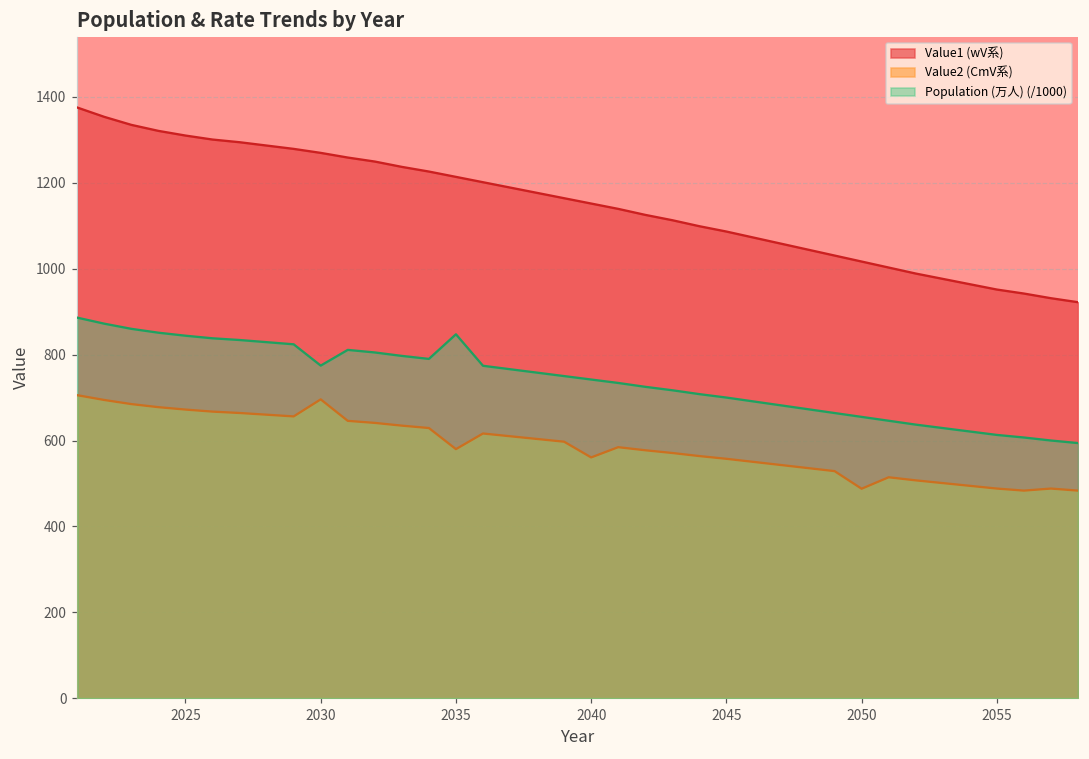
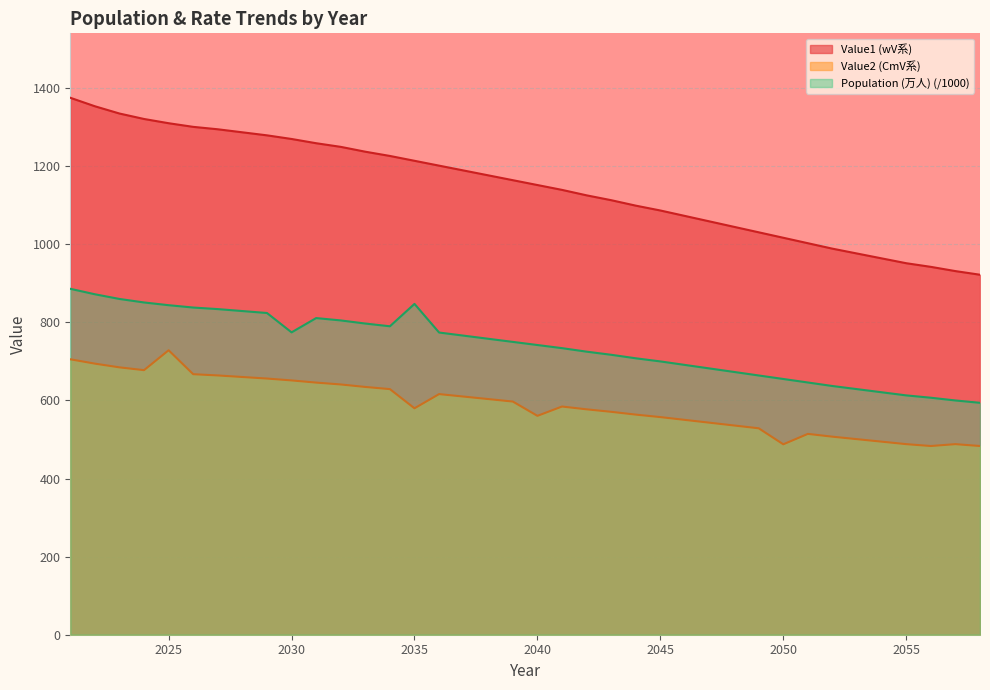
  {
    "Value1 (wV系)": {
      "2025": 1310,
      "2030": 1270,
      "2035": 1210,
      "2040": 1150,
      "2045": 1090,
      "2050": 1020,
      "2055": 950
    },
    "Value2 (CmV系)": {
-     "2025": 670,
-     "2030": 700,
+     "2025": 730,
+     "2030": 650,
      "2035": 580,
      "2040": 560,
      "2045": 560,
      "2050": 490,
      "2055": 490
    },
    "Population (万人) (/1000)": {
      "2025": 840,
      "2030": 770,
      "2035": 850,
      "2040": 740,
      "2045": 700,
      "2050": 660,
      "2055": 610
    }
  }
